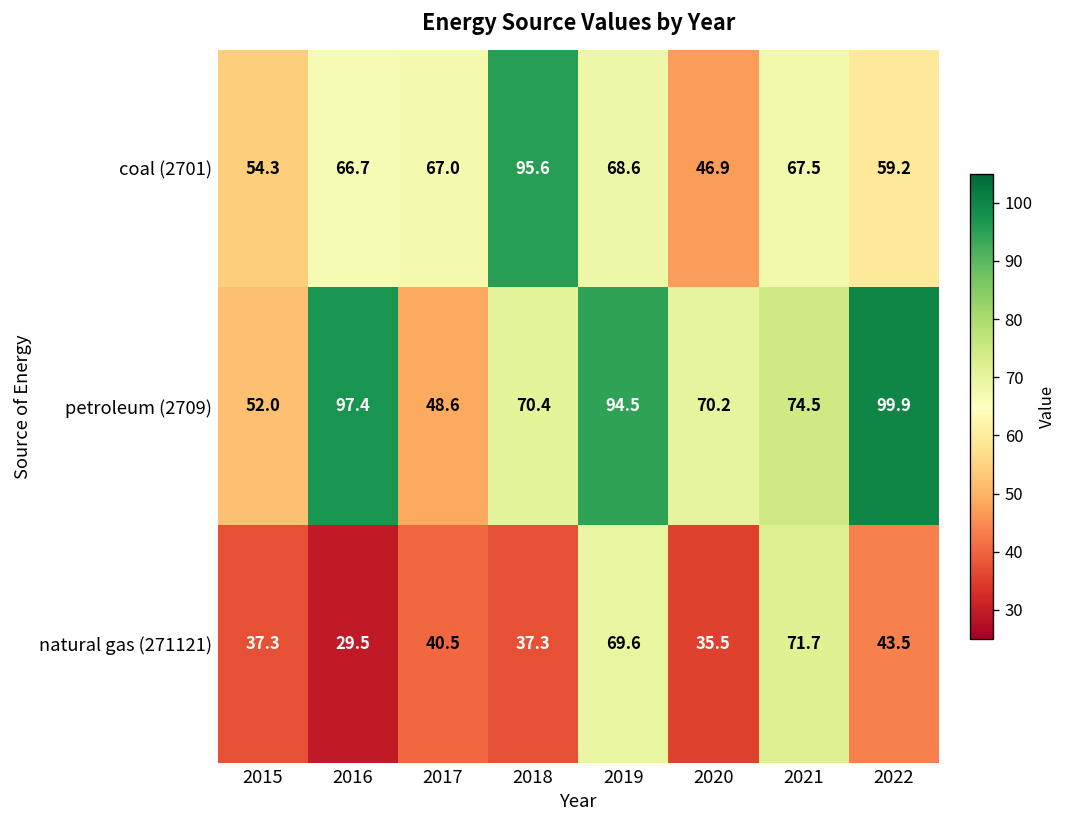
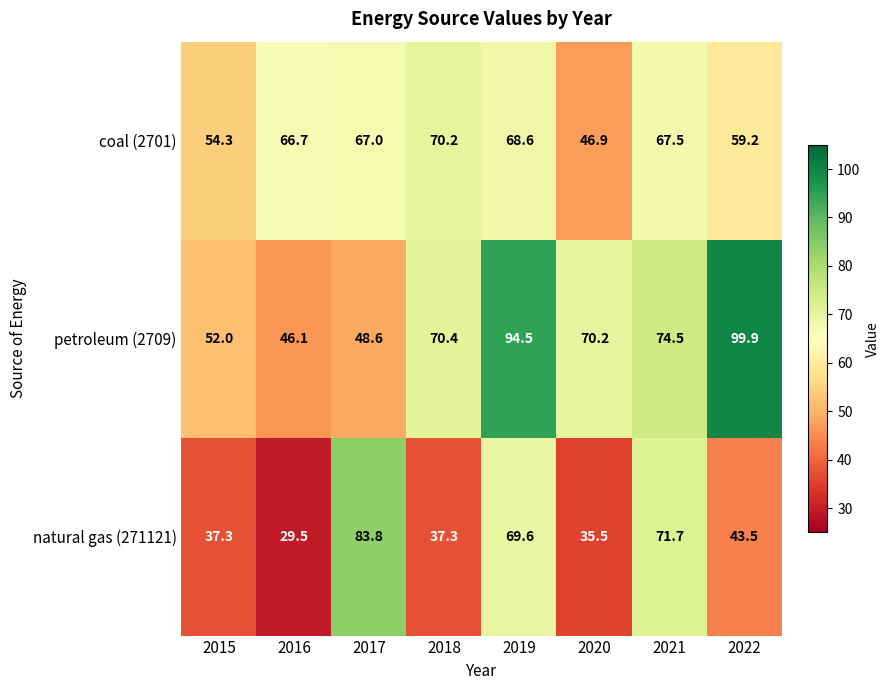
  {
    "coal (2701)": {
      "2015": 54.3,
      "2016": 66.7,
      "2017": 67.0,
-     "2018": 95.6,
+     "2018": 70.2,
      "2019": 68.6,
      "2020": 46.9,
      "2021": 67.5,
      "2022": 59.2
    },
    "petroleum (2709)": {
      "2015": 52.0,
-     "2016": 97.4,
+     "2016": 46.1,
      "2017": 48.6,
      "2018": 70.4,
      "2019": 94.5,
      "2020": 70.2,
      "2021": 74.5,
      "2022": 99.9
    },
    "natural gas (271121)": {
      "2015": 37.3,
      "2016": 29.5,
-     "2017": 40.5,
+     "2017": 83.8,
      "2018": 37.3,
      "2019": 69.6,
      "2020": 35.5,
      "2021": 71.7,
      "2022": 43.5
    }
  }
